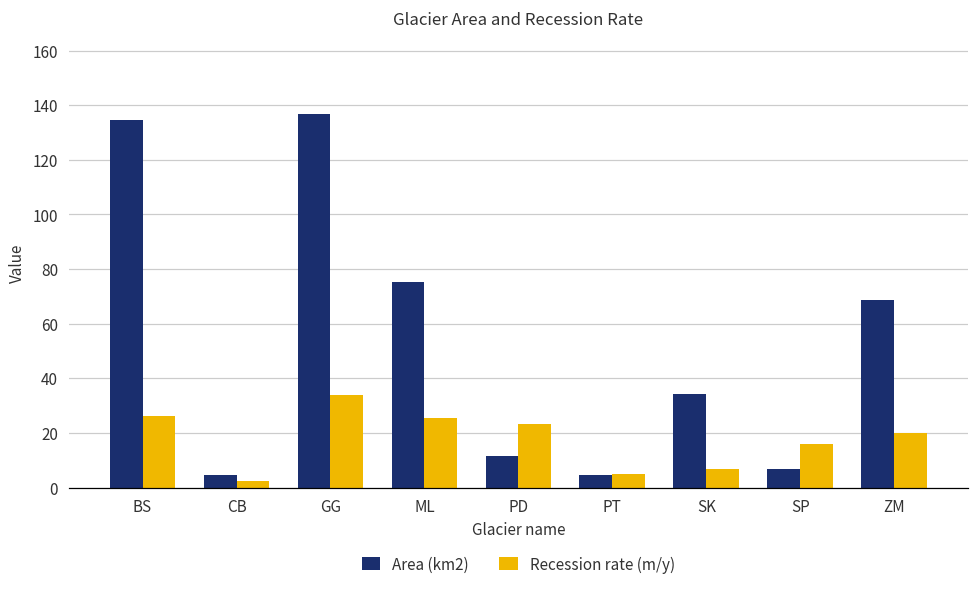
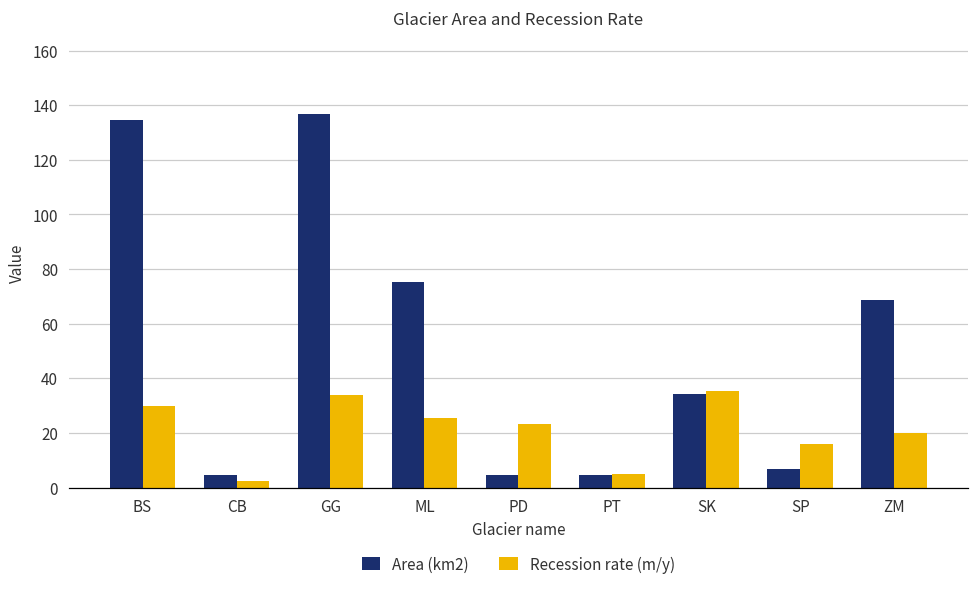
  {
    "Area (km2)": {
      "BS": 135,
      "CB": 5,
      "GG": 137,
      "ML": 75,
-     "PD": 11,
+     "PD": 5,
      "PT": 5,
      "SK": 34,
      "SP": 7,
      "ZM": 69
    },
    "Recession rate (m/y)": {
-     "BS": 26,
+     "BS": 30,
      "CB": 3,
      "GG": 34,
      "ML": 26,
      "PD": 23,
      "PT": 5,
-     "SK": 7,
+     "SK": 35,
      "SP": 16,
      "ZM": 20
    }
  }
